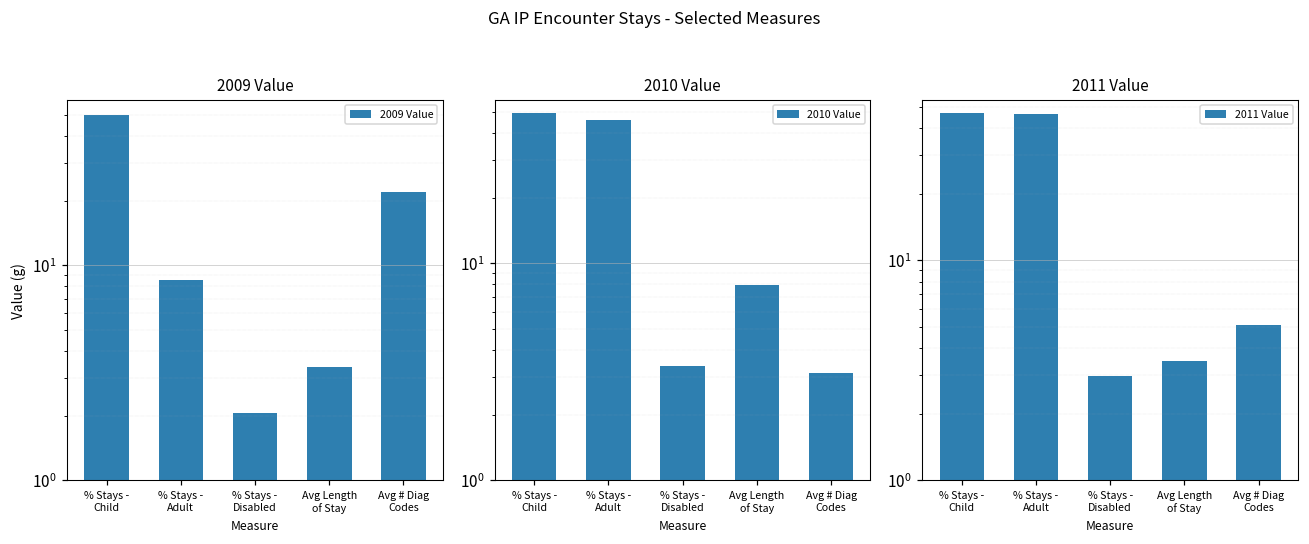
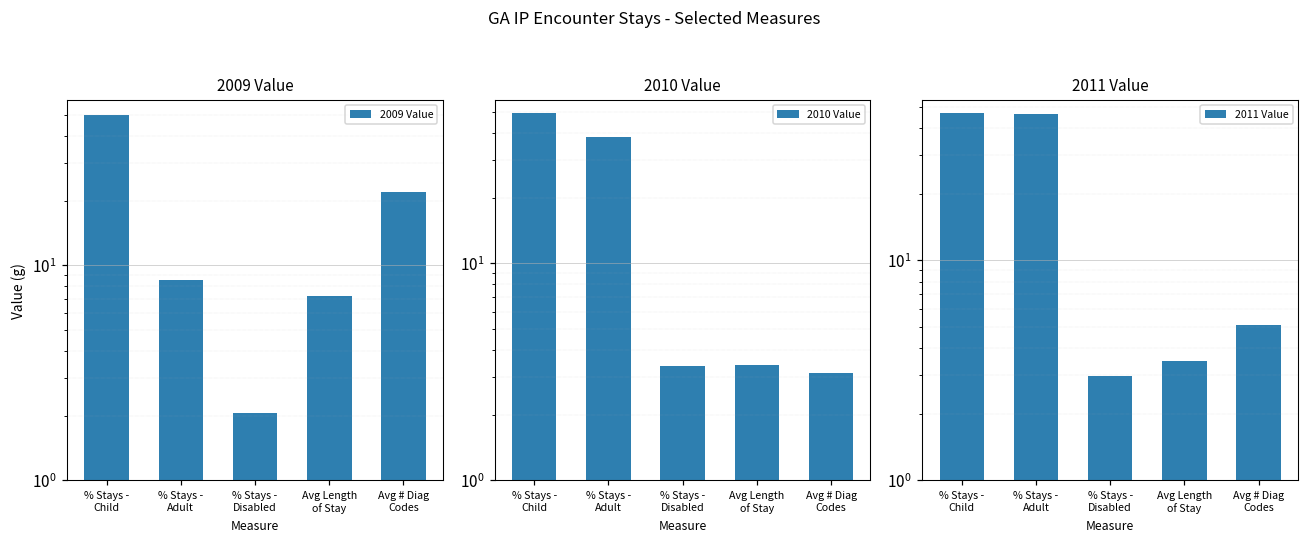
  {
    "2009 Value": {
      "% Stays - Child": 50,
      "% Stays - Adult": 9,
      "% Stays - Disabled": 2.1,
-     "Avg Length of Stay": 3.4,
+     "Avg Length of Stay": 7.2,
      "Avg # Diag Codes": 22
    },
    "2010 Value": {
      "% Stays - Child": 49,
-     "% Stays - Adult": 46,
+     "% Stays - Adult": 39,
      "% Stays - Disabled": 3.4,
-     "Avg Length of Stay": 8.0,
+     "Avg Length of Stay": 3.4,
      "Avg # Diag Codes": 3.1
    },
    "2011 Value": {
      "% Stays - Child": 47,
      "% Stays - Adult": 46,
      "% Stays - Disabled": 3.0,
      "Avg Length of Stay": 3.5,
      "Avg # Diag Codes": 5.1
    }
  }
